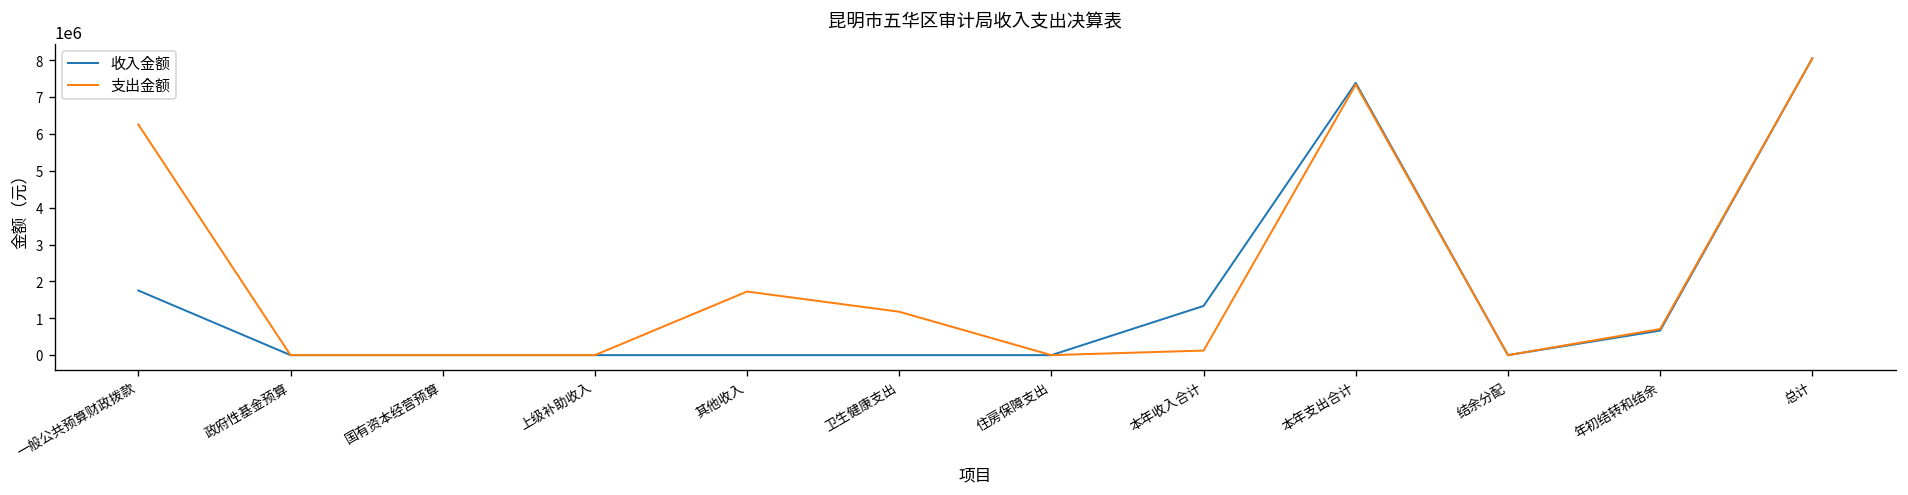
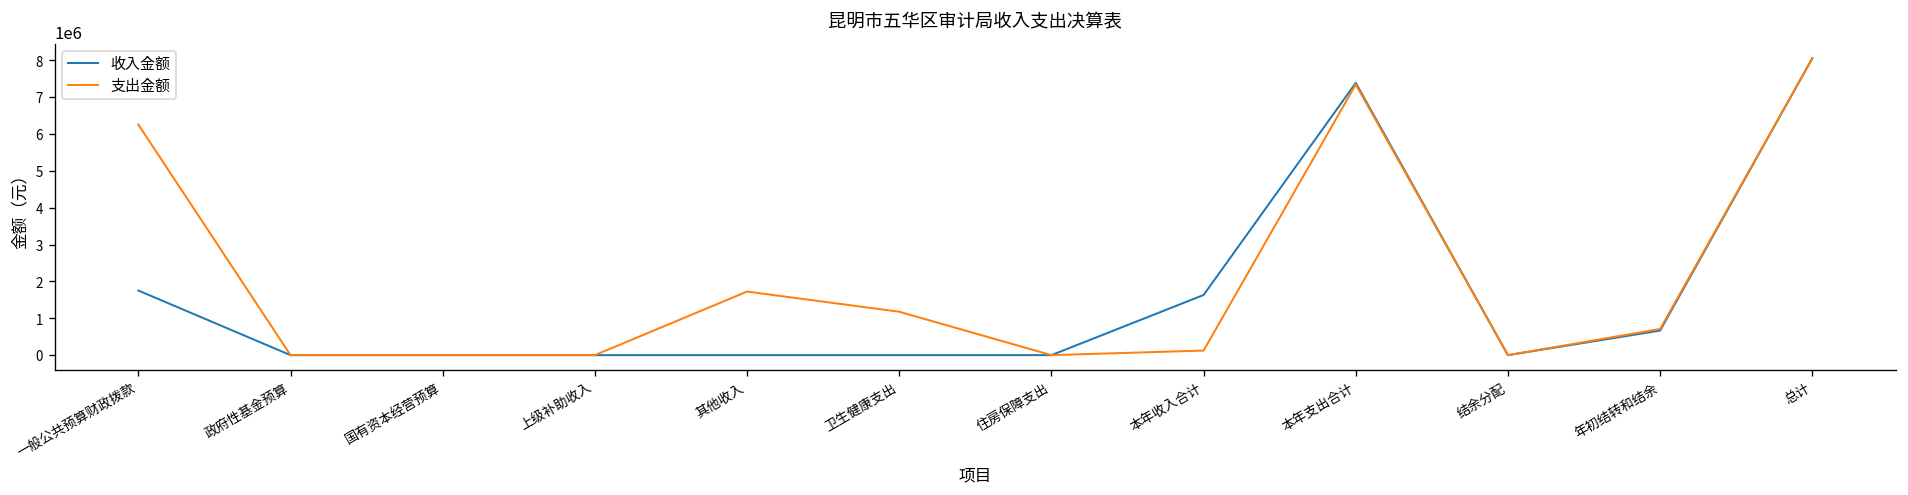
  {
    "收入金额": {
      "一般公共预算财政拨款": 1800000,
      "其他收入": 0,
      "卫生健康支出": 0,
-     "本年收入合计": 1300000
+     "本年收入合计": 1600000
    },
    "支出金额": {
      "一般公共预算财政拨款": 6300000,
      "其他收入": 1700000,
      "卫生健康支出": 1200000,
      "本年收入合计": 100000
    }
  }
